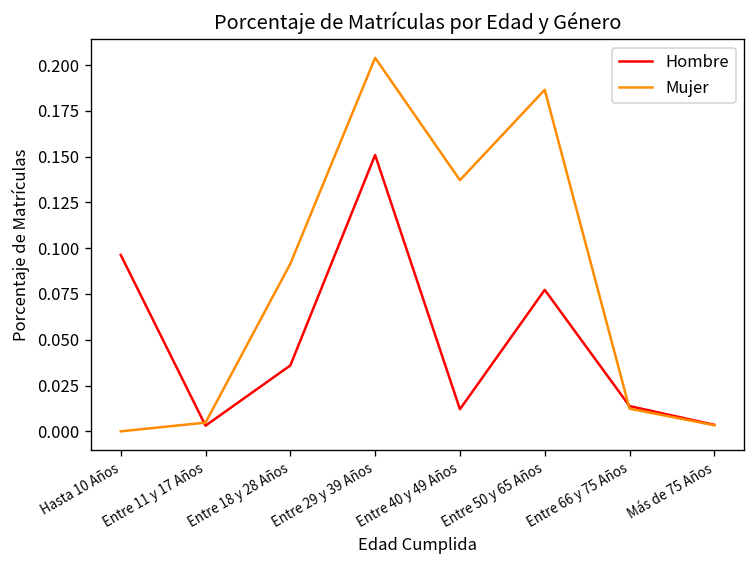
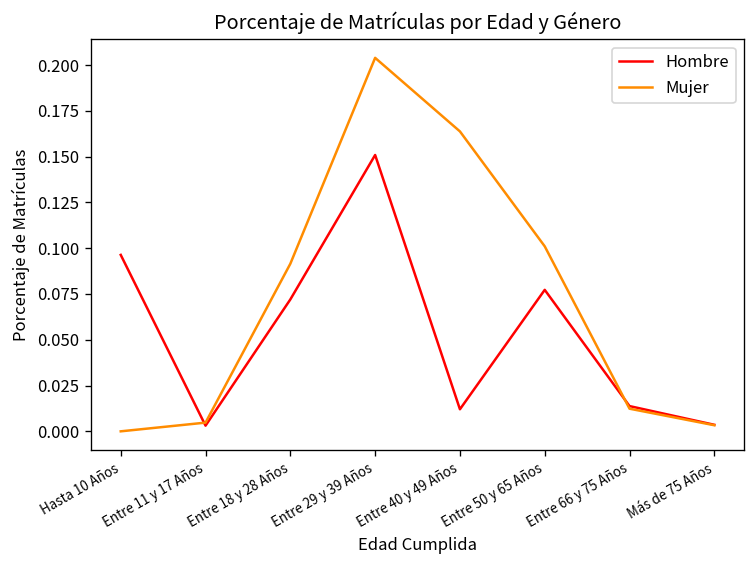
  {
    "Hombre": {
      "Hasta 10 Años": 0.096,
-     "Entre 18 y 28 Años": 0.036,
+     "Entre 18 y 28 Años": 0.072,
      "Entre 29 y 39 Años": 0.151,
      "Entre 40 y 49 Años": 0.012,
      "Entre 50 y 65 Años": 0.077
    },
    "Mujer": {
      "Hasta 10 Años": 0.000,
      "Entre 18 y 28 Años": 0.092,
      "Entre 29 y 39 Años": 0.204,
-     "Entre 40 y 49 Años": 0.137,
-     "Entre 50 y 65 Años": 0.187
+     "Entre 40 y 49 Años": 0.164,
+     "Entre 50 y 65 Años": 0.101
    }
  }
